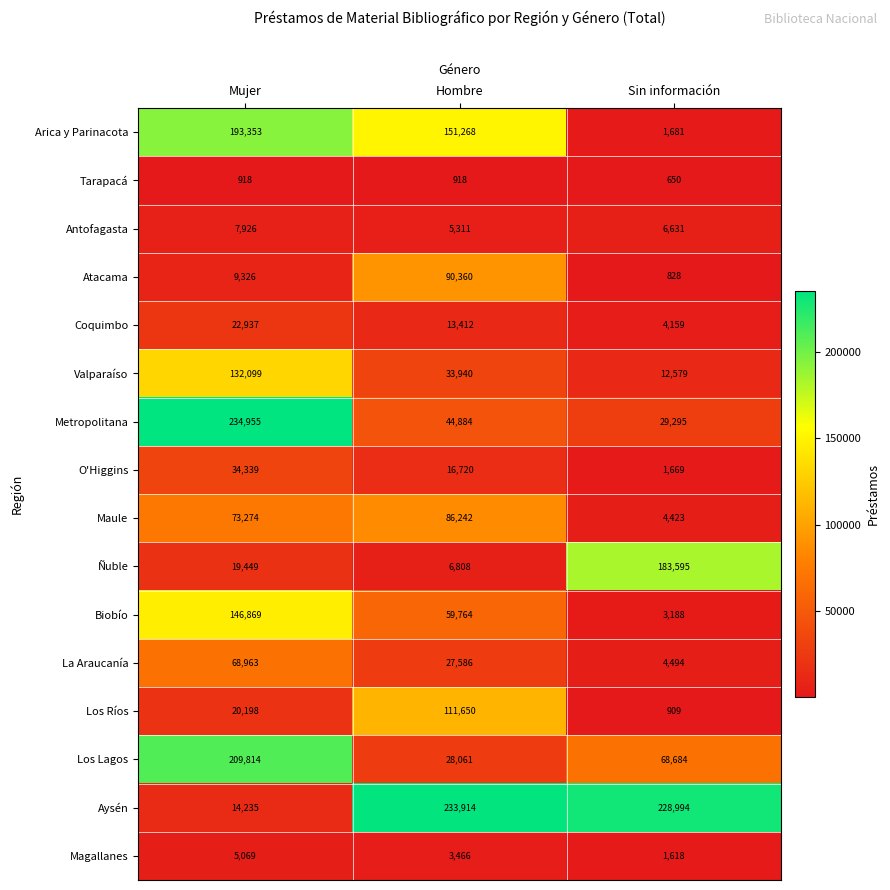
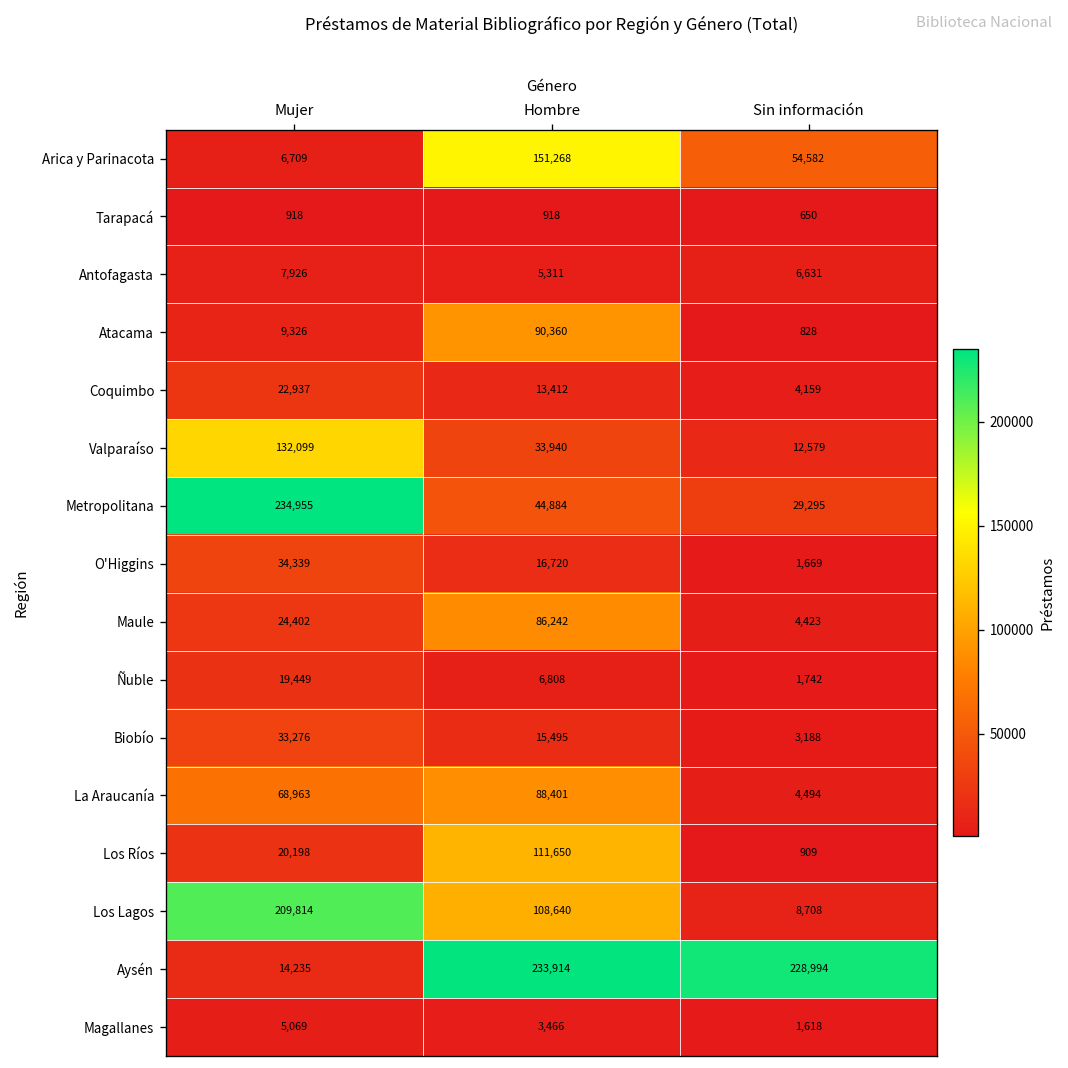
  {
    "Arica y Parinacota": {
-     "Mujer": "193,353",
+     "Mujer": "6,709",
      "Hombre": "151,268",
-     "Sin información": "1,681"
+     "Sin información": "54,582"
    },
    "Tarapacá": {
      "Mujer": "918",
      "Hombre": "918",
      "Sin información": "650"
    },
    "Antofagasta": {
      "Mujer": "7,926",
      "Hombre": "5,311",
      "Sin información": "6,631"
    },
    "Atacama": {
      "Mujer": "9,326",
      "Hombre": "90,360",
      "Sin información": "828"
    },
    "Coquimbo": {
      "Mujer": "22,937",
      "Hombre": "13,412",
      "Sin información": "4,159"
    },
    "Valparaíso": {
      "Mujer": "132,099",
      "Hombre": "33,940",
      "Sin información": "12,579"
    },
    "Metropolitana": {
      "Mujer": "234,955",
      "Hombre": "44,884",
      "Sin información": "29,295"
    },
    "O'Higgins": {
      "Mujer": "34,339",
      "Hombre": "16,720",
      "Sin información": "1,669"
    },
    "Maule": {
-     "Mujer": "73,274",
+     "Mujer": "24,402",
      "Hombre": "86,242",
      "Sin información": "4,423"
    },
    "Ñuble": {
      "Mujer": "19,449",
      "Hombre": "6,808",
-     "Sin información": "183,595"
+     "Sin información": "1,742"
    },
    "Biobío": {
-     "Mujer": "146,869",
-     "Hombre": "59,764",
+     "Mujer": "33,276",
+     "Hombre": "15,495",
      "Sin información": "3,188"
    },
    "La Araucanía": {
      "Mujer": "68,963",
-     "Hombre": "27,586",
+     "Hombre": "88,401",
      "Sin información": "4,494"
    },
    "Los Ríos": {
      "Mujer": "20,198",
      "Hombre": "111,650",
      "Sin información": "909"
    },
    "Los Lagos": {
      "Mujer": "209,814",
-     "Hombre": "28,061",
-     "Sin información": "68,684"
+     "Hombre": "108,640",
+     "Sin información": "8,708"
    },
    "Aysén": {
      "Mujer": "14,235",
      "Hombre": "233,914",
      "Sin información": "228,994"
    },
    "Magallanes": {
      "Mujer": "5,069",
      "Hombre": "3,466",
      "Sin información": "1,618"
    }
  }
